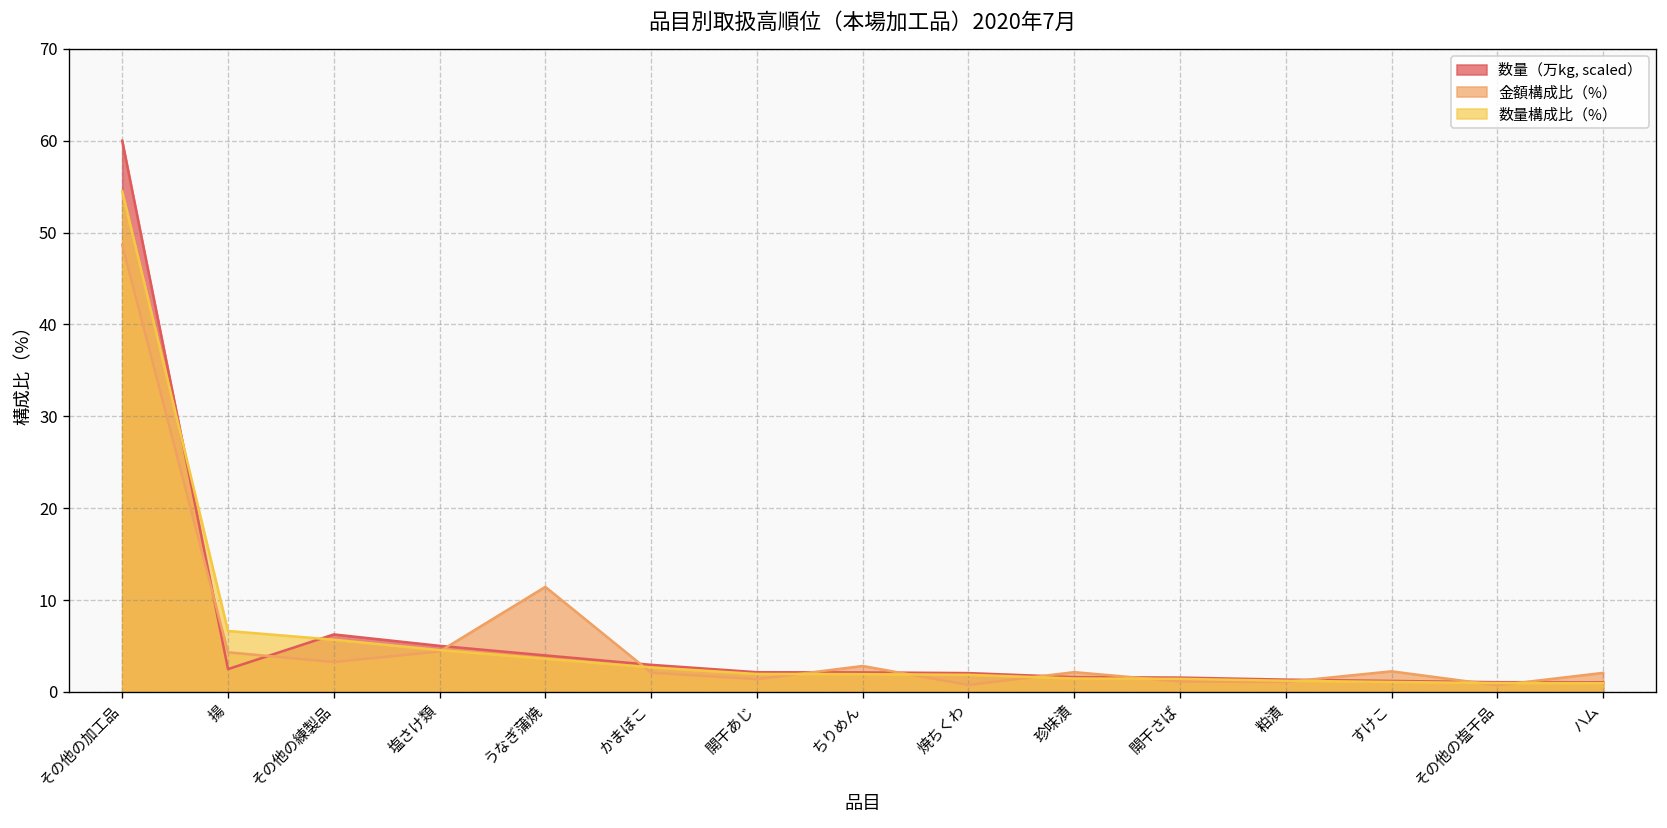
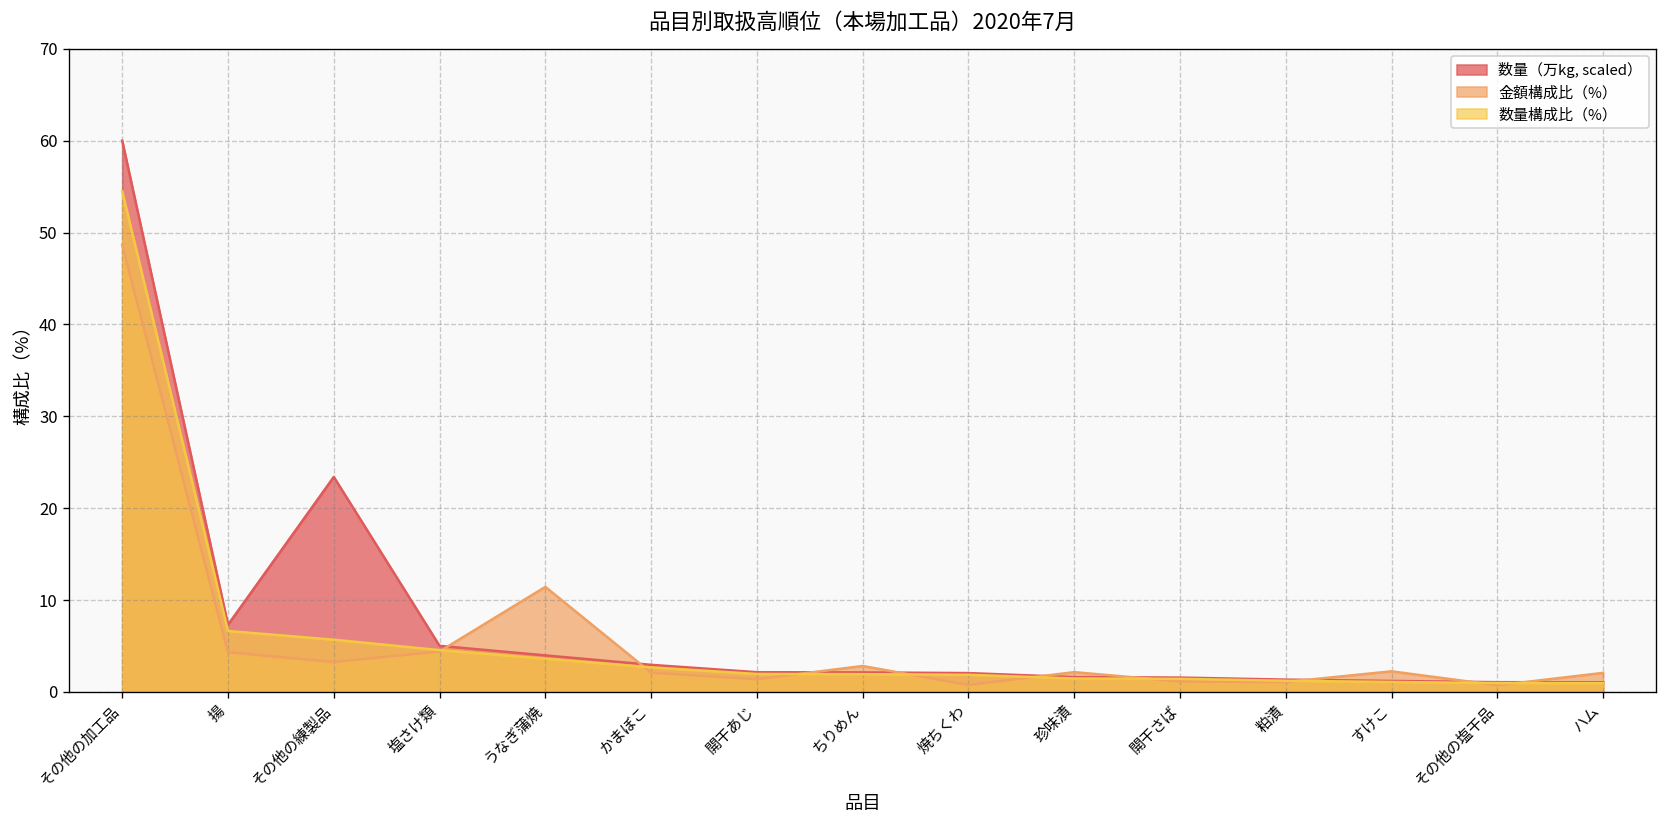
  {
    "数量（万kg, scaled）": {
      "その他の加工品": 60,
-     "揚": 2,
-     "その他の練製品": 6,
+     "揚": 7,
+     "その他の練製品": 23,
      "塩さけ類": 5,
      "うなぎ蒲焼": 4
    }
  }
